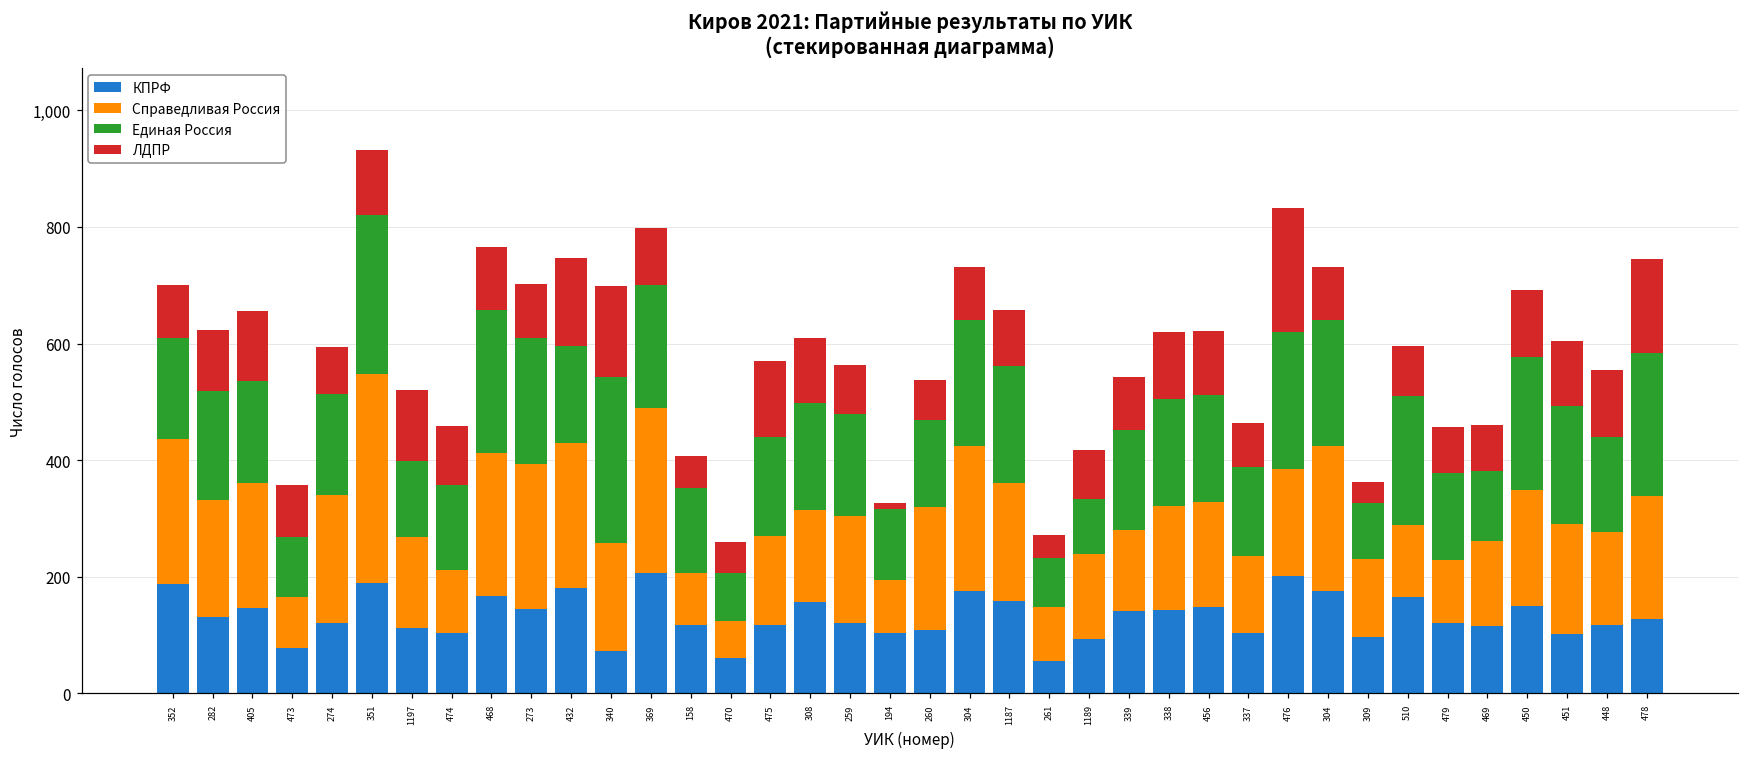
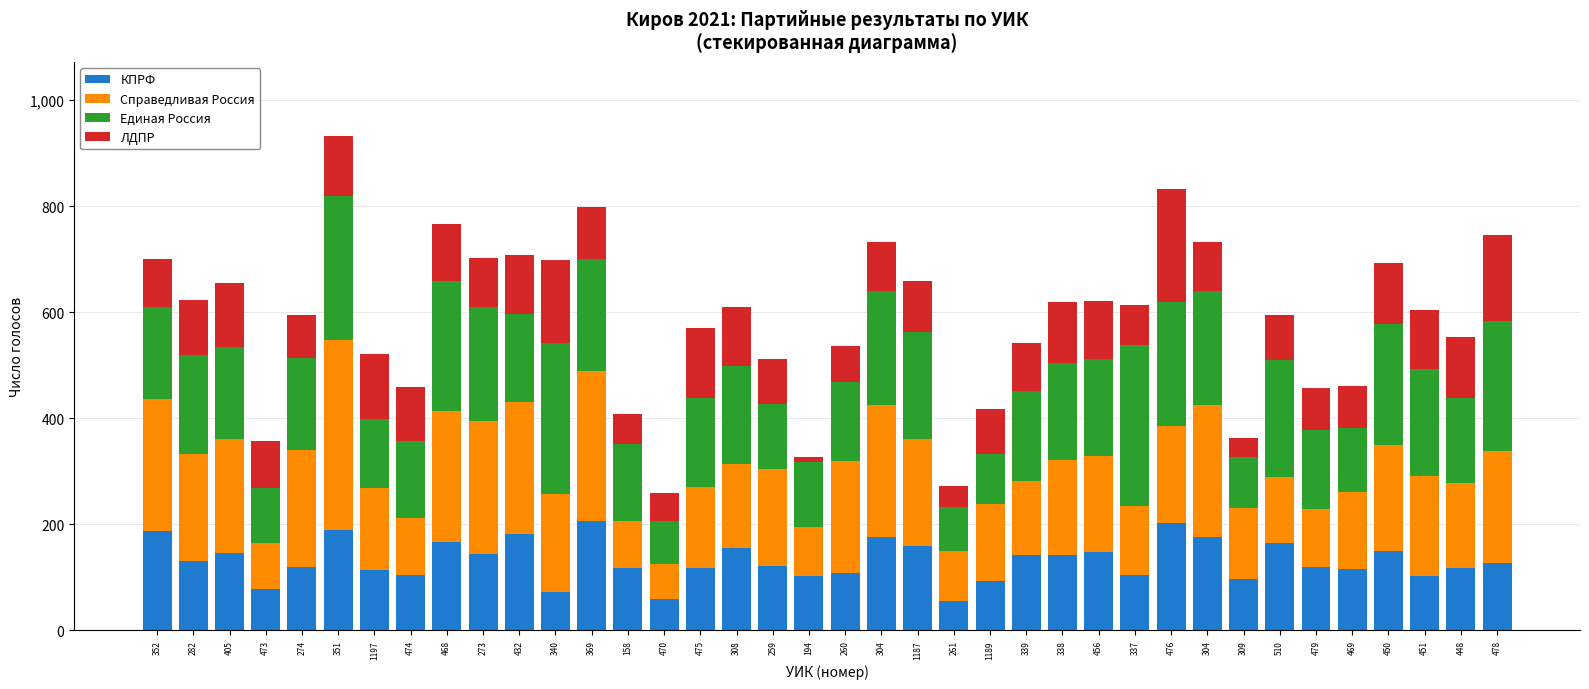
  {
    "КПРФ": {
      "352": 190,
      "282": 130,
      "405": 150,
      "473": 80,
      "274": 120,
      "351": 190,
      "1197": 110,
      "474": 100,
      "468": 170,
      "273": 140,
      "432": 180,
      "340": 70,
      "369": 210,
      "158": 120,
      "470": 60,
      "475": 120,
      "308": 160,
      "259": 120,
      "194": 100,
      "260": 110,
      "1187": 160,
      "261": 60,
      "1189": 90,
      "339": 140,
      "338": 140,
      "456": 150,
      "337": 100,
      "476": 200,
      "309": 100,
      "510": 170,
      "479": 120,
      "469": 120,
      "450": 150,
      "451": 100,
      "448": 120,
      "478": 130
    },
    "Справедливая Россия": {
      "352": 250,
      "282": 200,
      "405": 220,
      "473": 90,
      "274": 220,
      "351": 360,
      "1197": 160,
      "474": 110,
      "468": 250,
      "273": 250,
      "432": 250,
      "340": 190,
      "369": 280,
      "158": 90,
      "470": 70,
      "475": 150,
      "308": 160,
      "259": 180,
      "194": 90,
      "260": 210,
      "1187": 200,
      "261": 90,
      "1189": 150,
      "339": 140,
      "338": 180,
      "456": 180,
      "337": 130,
      "476": 180,
      "309": 130,
      "510": 120,
      "479": 110,
      "469": 150,
      "450": 200,
      "451": 190,
      "448": 160,
      "478": 210
    },
    "Единая Россия": {
      "352": 170,
      "282": 190,
      "405": 170,
      "473": 100,
      "274": 170,
      "351": 270,
      "1197": 130,
      "474": 150,
      "468": 250,
      "273": 220,
      "432": 170,
      "340": 280,
      "369": 210,
      "158": 150,
      "470": 80,
      "475": 170,
      "308": 180,
-     "259": 180,
+     "259": 120,
      "194": 120,
      "260": 150,
      "1187": 200,
      "261": 80,
      "1189": 90,
      "339": 170,
      "338": 180,
      "456": 180,
-     "337": 150,
+     "337": 300,
      "476": 230,
      "309": 100,
      "510": 220,
      "479": 150,
      "469": 120,
      "450": 230,
      "451": 200,
      "448": 160,
      "478": 240
    },
    "ЛДПР": {
      "352": 90,
      "282": 100,
      "405": 120,
      "473": 90,
      "274": 80,
      "351": 110,
      "1197": 120,
      "474": 100,
      "468": 110,
      "273": 90,
-     "432": 150,
+     "432": 110,
      "340": 160,
      "369": 100,
      "158": 60,
      "470": 50,
      "475": 130,
      "308": 110,
      "259": 80,
      "194": 10,
      "260": 70,
      "1187": 100,
      "261": 40,
      "1189": 80,
      "339": 90,
      "338": 120,
      "456": 110,
      "337": 80,
      "476": 210,
      "309": 40,
      "510": 90,
      "479": 80,
      "469": 80,
      "450": 120,
      "451": 110,
      "448": 120,
      "478": 160
    }
  }
